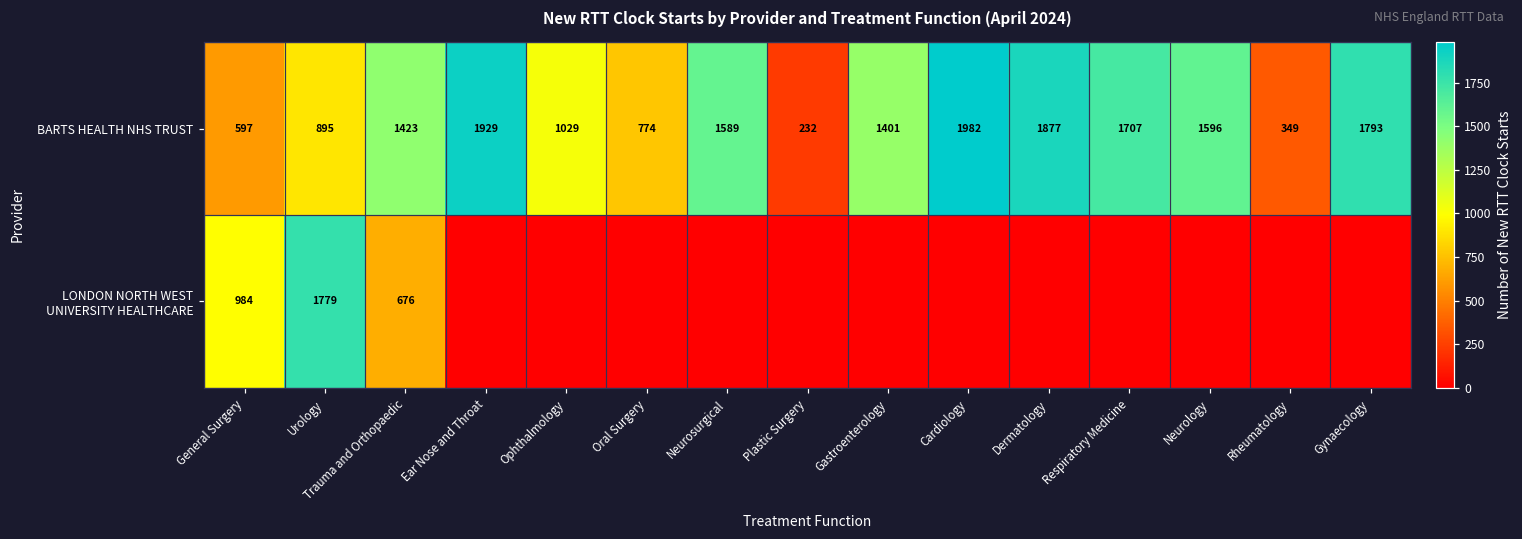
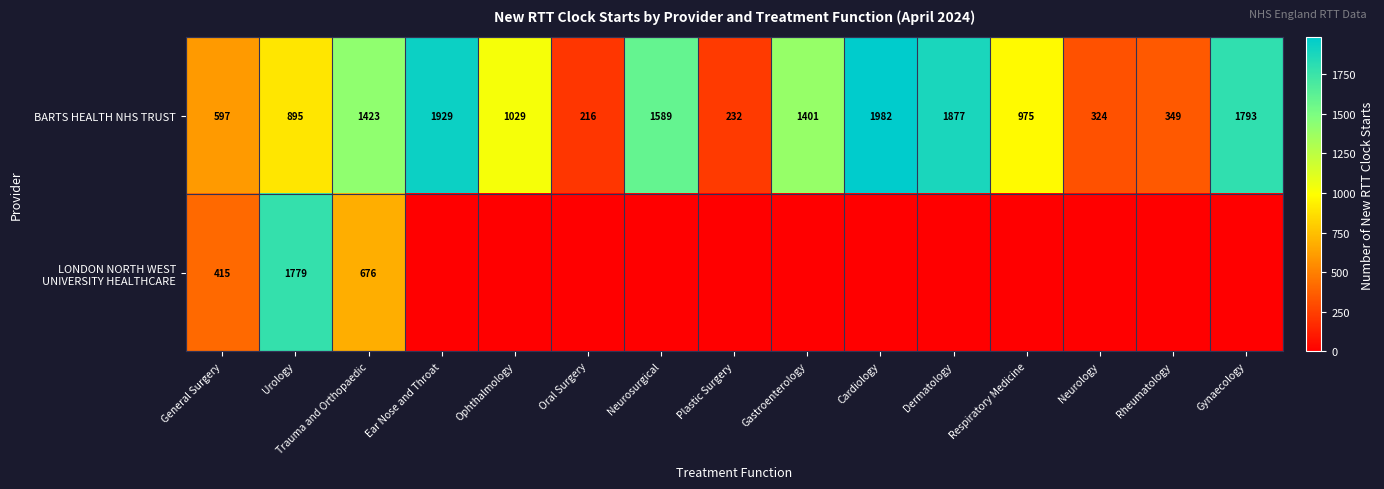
  {
    "BARTS HEALTH NHS TRUST": {
      "General Surgery": 597,
      "Urology": 895,
      "Trauma and Orthopaedic": 1423,
      "Ear Nose and Throat": 1929,
      "Ophthalmology": 1029,
-     "Oral Surgery": 774,
+     "Oral Surgery": 216,
      "Neurosurgical": 1589,
      "Plastic Surgery": 232,
      "Gastroenterology": 1401,
      "Cardiology": 1982,
      "Dermatology": 1877,
-     "Respiratory Medicine": 1707,
-     "Neurology": 1596,
+     "Respiratory Medicine": 975,
+     "Neurology": 324,
      "Rheumatology": 349,
      "Gynaecology": 1793
    },
    "LONDON NORTH WEST UNIVERSITY HEALTHCARE": {
-     "General Surgery": 984,
+     "General Surgery": 415,
      "Urology": 1779,
      "Trauma and Orthopaedic": 676
    }
  }
